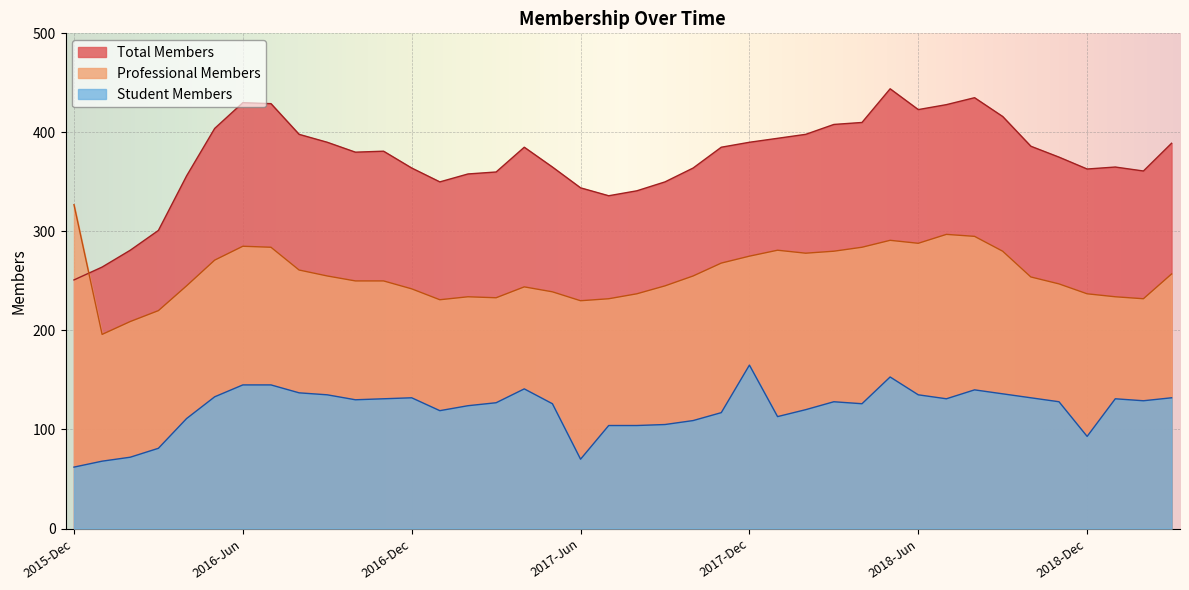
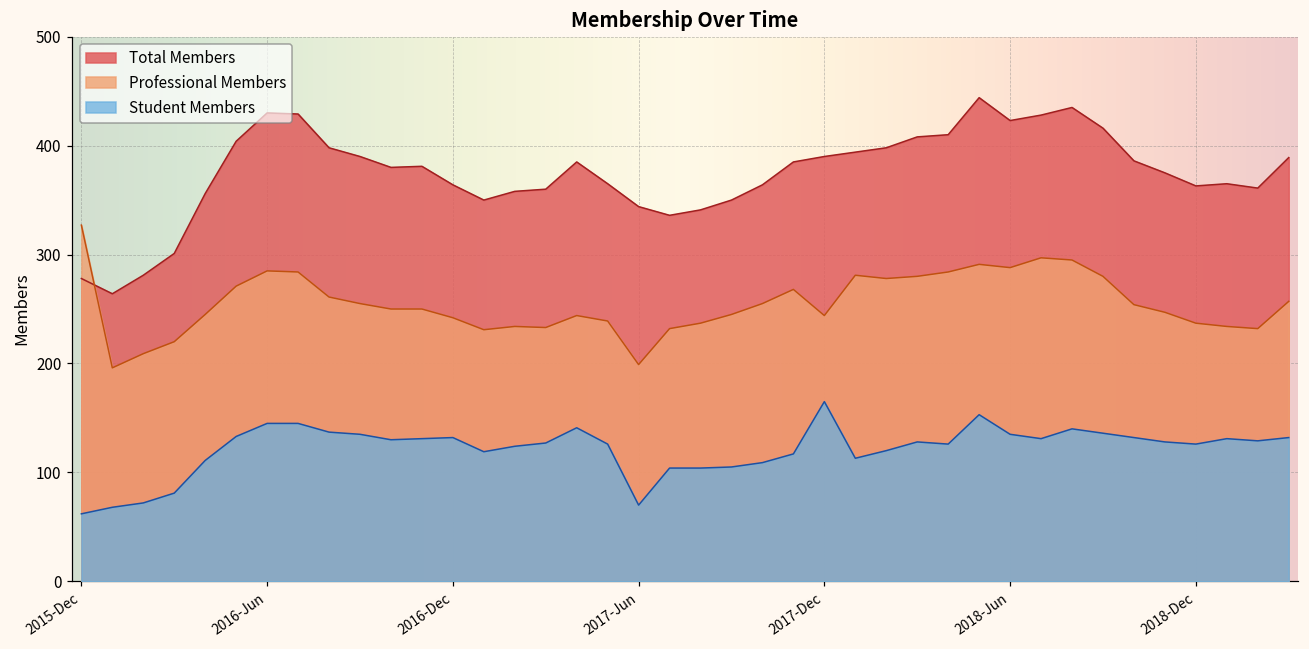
  {
    "Total Members": {
-     "2015-Dec": 250,
+     "2015-Dec": 280,
      "2016-Dec": 360,
      "2017-Jun": 340,
      "2017-Dec": 390,
      "2018-Jun": 420,
      "2018-Dec": 360
    },
    "Professional Members": {
      "2015-Dec": 330,
      "2016-Jun": 290,
      "2016-Dec": 240,
-     "2017-Jun": 230,
-     "2017-Dec": 280,
+     "2017-Jun": 200,
+     "2017-Dec": 240,
      "2018-Jun": 290,
      "2018-Dec": 240
    },
    "Student Members": {
      "2015-Dec": 60,
      "2016-Jun": 150,
      "2016-Dec": 130,
      "2017-Jun": 70,
      "2017-Dec": 170,
      "2018-Jun": 140,
-     "2018-Dec": 90
+     "2018-Dec": 130
    }
  }
